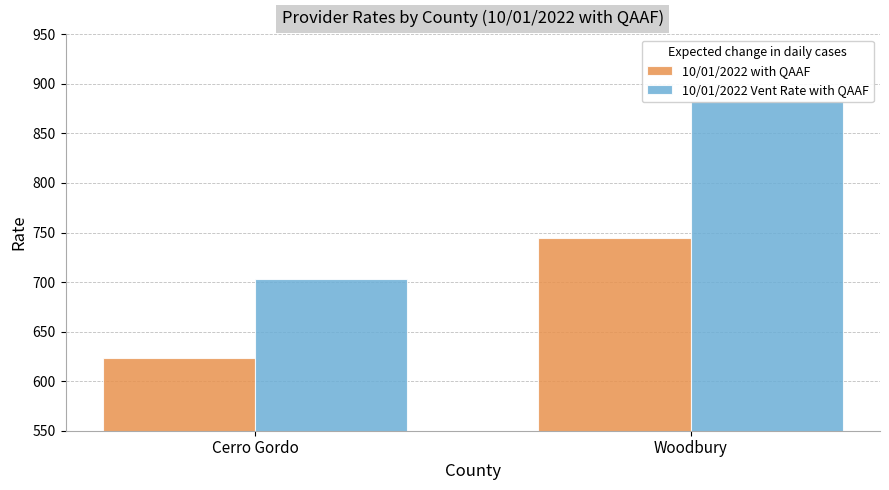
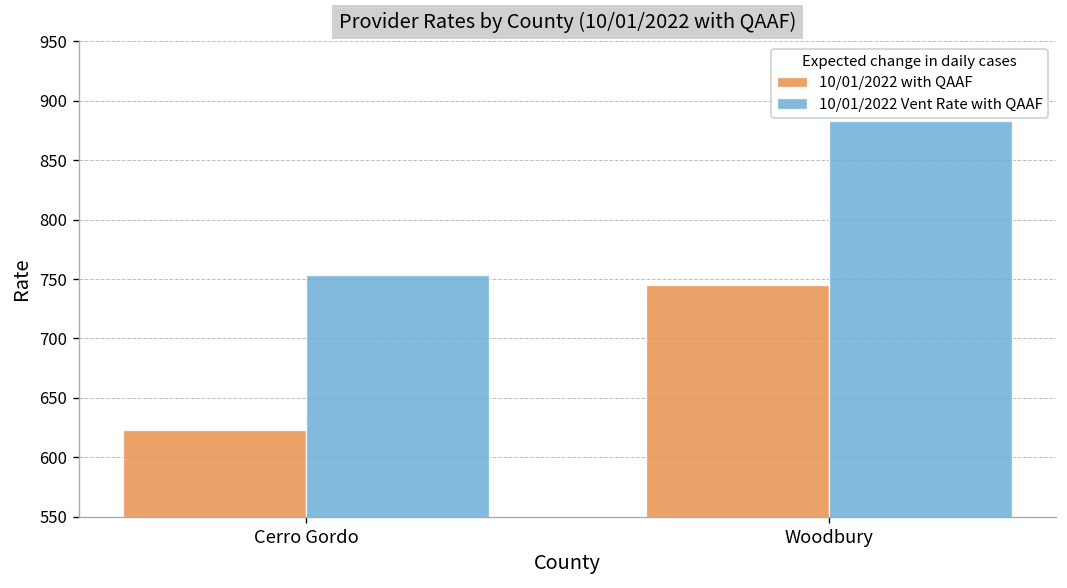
  {
    "10/01/2022 with QAAF": {
      "Cerro Gordo": 620,
      "Woodbury": 740
    },
    "10/01/2022 Vent Rate with QAAF": {
-     "Cerro Gordo": 700
+     "Cerro Gordo": 750
    }
  }
